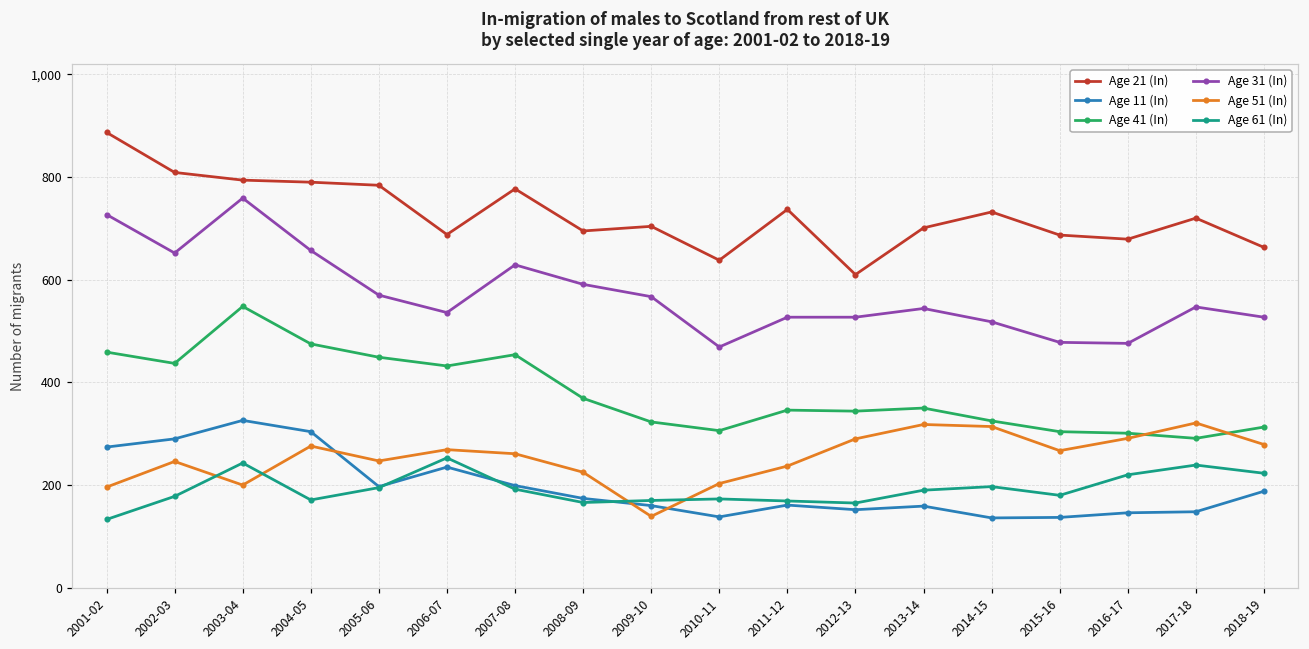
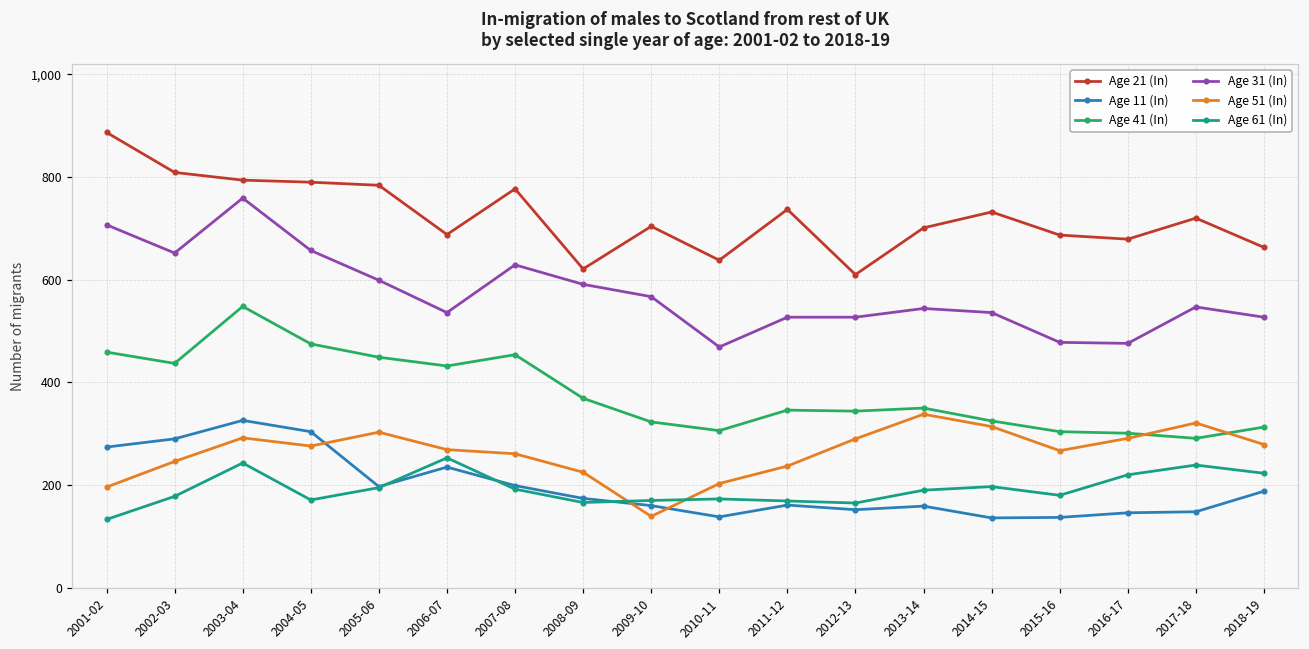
  {
    "Age 21 (In)": {
      "2001-02": 890,
      "2002-03": 810,
      "2003-04": 790,
      "2004-05": 790,
      "2005-06": 780,
      "2006-07": 690,
      "2007-08": 780,
-     "2008-09": 700,
+     "2008-09": 620,
      "2009-10": 700,
      "2010-11": 640,
      "2011-12": 740,
      "2012-13": 610,
      "2013-14": 700,
      "2014-15": 730,
      "2015-16": 690,
      "2016-17": 680,
      "2017-18": 720,
      "2018-19": 660
    },
    "Age 11 (In)": {
      "2001-02": 270,
      "2002-03": 290,
      "2003-04": 330,
      "2004-05": 300,
      "2006-07": 240,
      "2007-08": 200,
      "2008-09": 170,
      "2009-10": 160,
      "2010-11": 140,
      "2011-12": 160,
      "2012-13": 150,
      "2013-14": 160,
      "2014-15": 140,
      "2015-16": 140,
      "2016-17": 150,
      "2017-18": 150,
      "2018-19": 190
    },
    "Age 31 (In)": {
-     "2001-02": 730,
+     "2001-02": 710,
      "2002-03": 650,
      "2003-04": 760,
      "2004-05": 660,
-     "2005-06": 570,
+     "2005-06": 600,
      "2006-07": 540,
      "2007-08": 630,
      "2008-09": 590,
      "2009-10": 570,
      "2010-11": 470,
      "2011-12": 530,
      "2012-13": 530,
      "2013-14": 540,
-     "2014-15": 520,
+     "2014-15": 540,
      "2015-16": 480,
      "2016-17": 480,
      "2017-18": 550,
      "2018-19": 530
    },
    "Age 51 (In)": {
      "2001-02": 200,
      "2002-03": 250,
-     "2003-04": 200,
+     "2003-04": 290,
      "2004-05": 280,
-     "2005-06": 250,
+     "2005-06": 300,
      "2006-07": 270,
      "2007-08": 260,
      "2008-09": 230,
      "2009-10": 140,
      "2010-11": 200,
      "2011-12": 240,
      "2012-13": 290,
-     "2013-14": 320,
+     "2013-14": 340,
      "2014-15": 310,
      "2015-16": 270,
      "2016-17": 290,
      "2017-18": 320,
      "2018-19": 280
    }
  }
